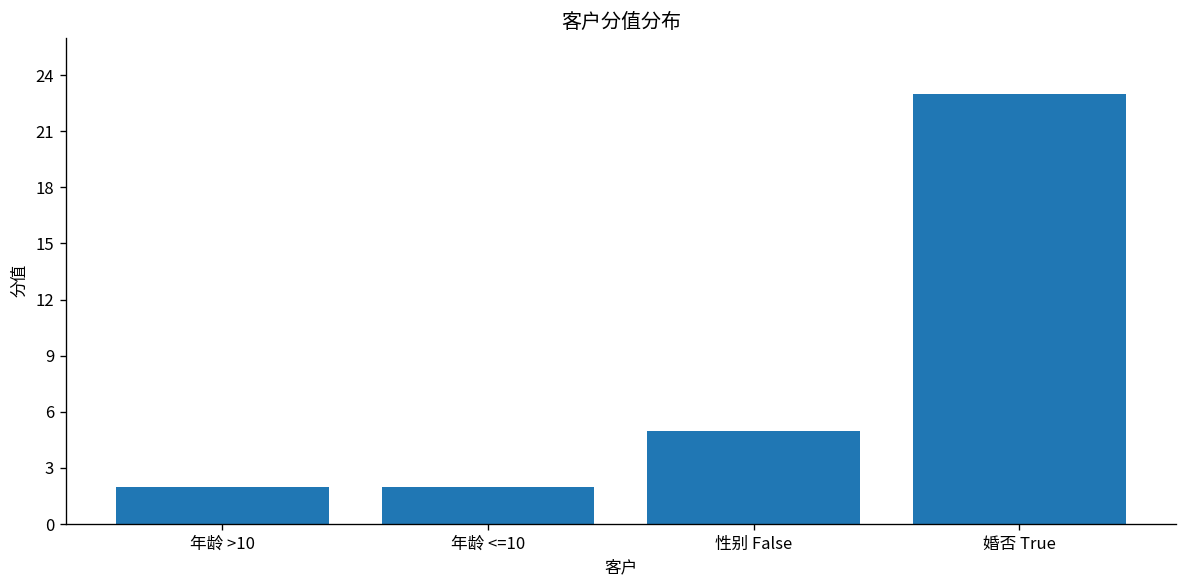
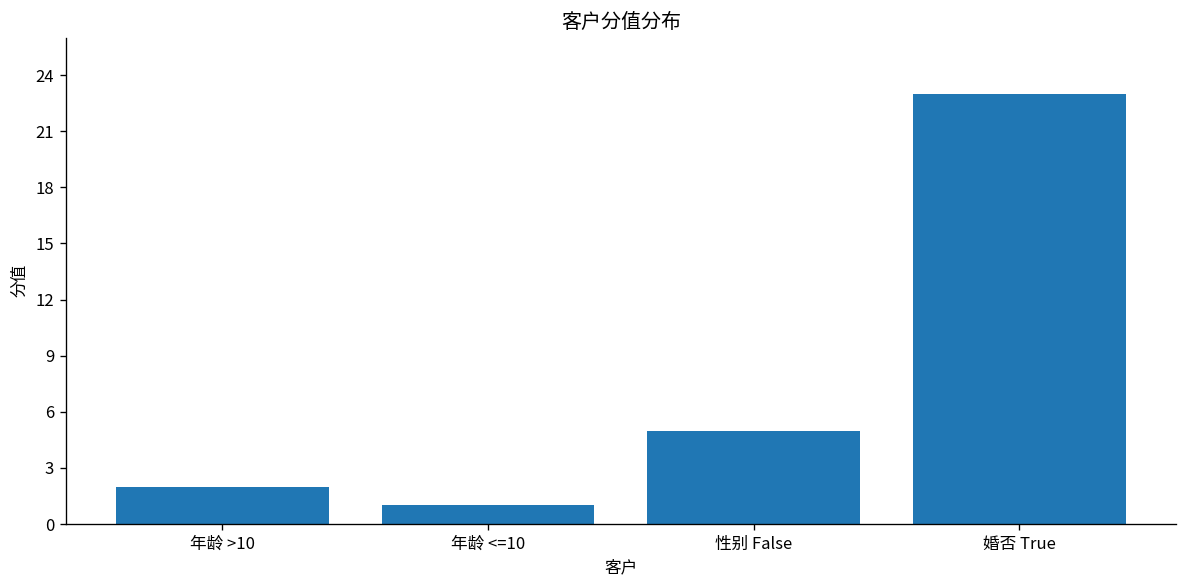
  {
    "年龄 >10": 2,
-   "年龄 <=10": 2,
+   "年龄 <=10": 1,
    "性别 False": 5,
    "婚否 True": 23
  }
